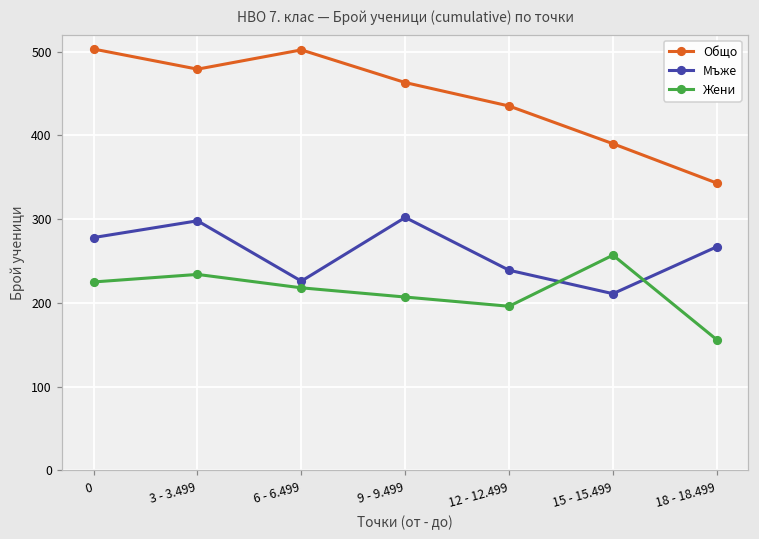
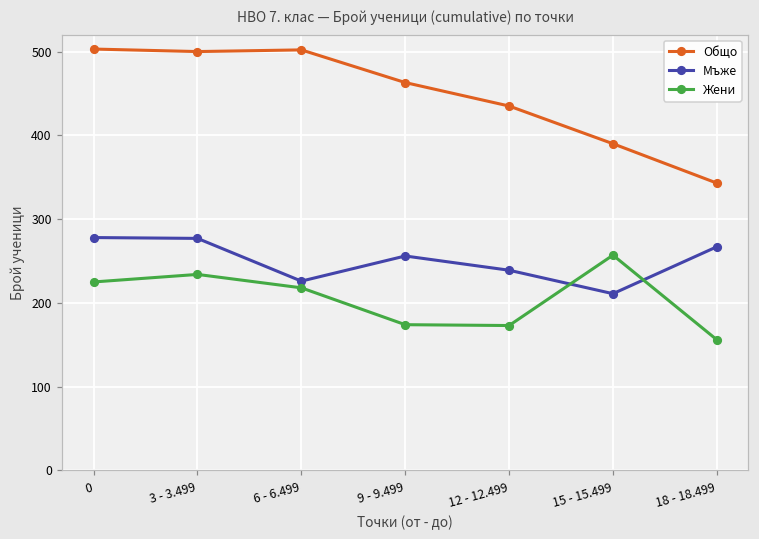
  {
    "Общо": {
      "0": 500,
-     "3 - 3.499": 480,
+     "3 - 3.499": 500,
      "6 - 6.499": 500,
      "9 - 9.499": 460,
      "12 - 12.499": 440,
      "15 - 15.499": 390,
      "18 - 18.499": 340
    },
    "Мъже": {
      "0": 280,
-     "3 - 3.499": 300,
+     "3 - 3.499": 280,
      "6 - 6.499": 230,
-     "9 - 9.499": 300,
+     "9 - 9.499": 260,
      "12 - 12.499": 240,
      "15 - 15.499": 210,
      "18 - 18.499": 270
    },
    "Жени": {
      "0": 230,
      "3 - 3.499": 230,
      "6 - 6.499": 220,
-     "9 - 9.499": 210,
-     "12 - 12.499": 200,
+     "9 - 9.499": 170,
+     "12 - 12.499": 170,
      "15 - 15.499": 260,
      "18 - 18.499": 160
    }
  }
